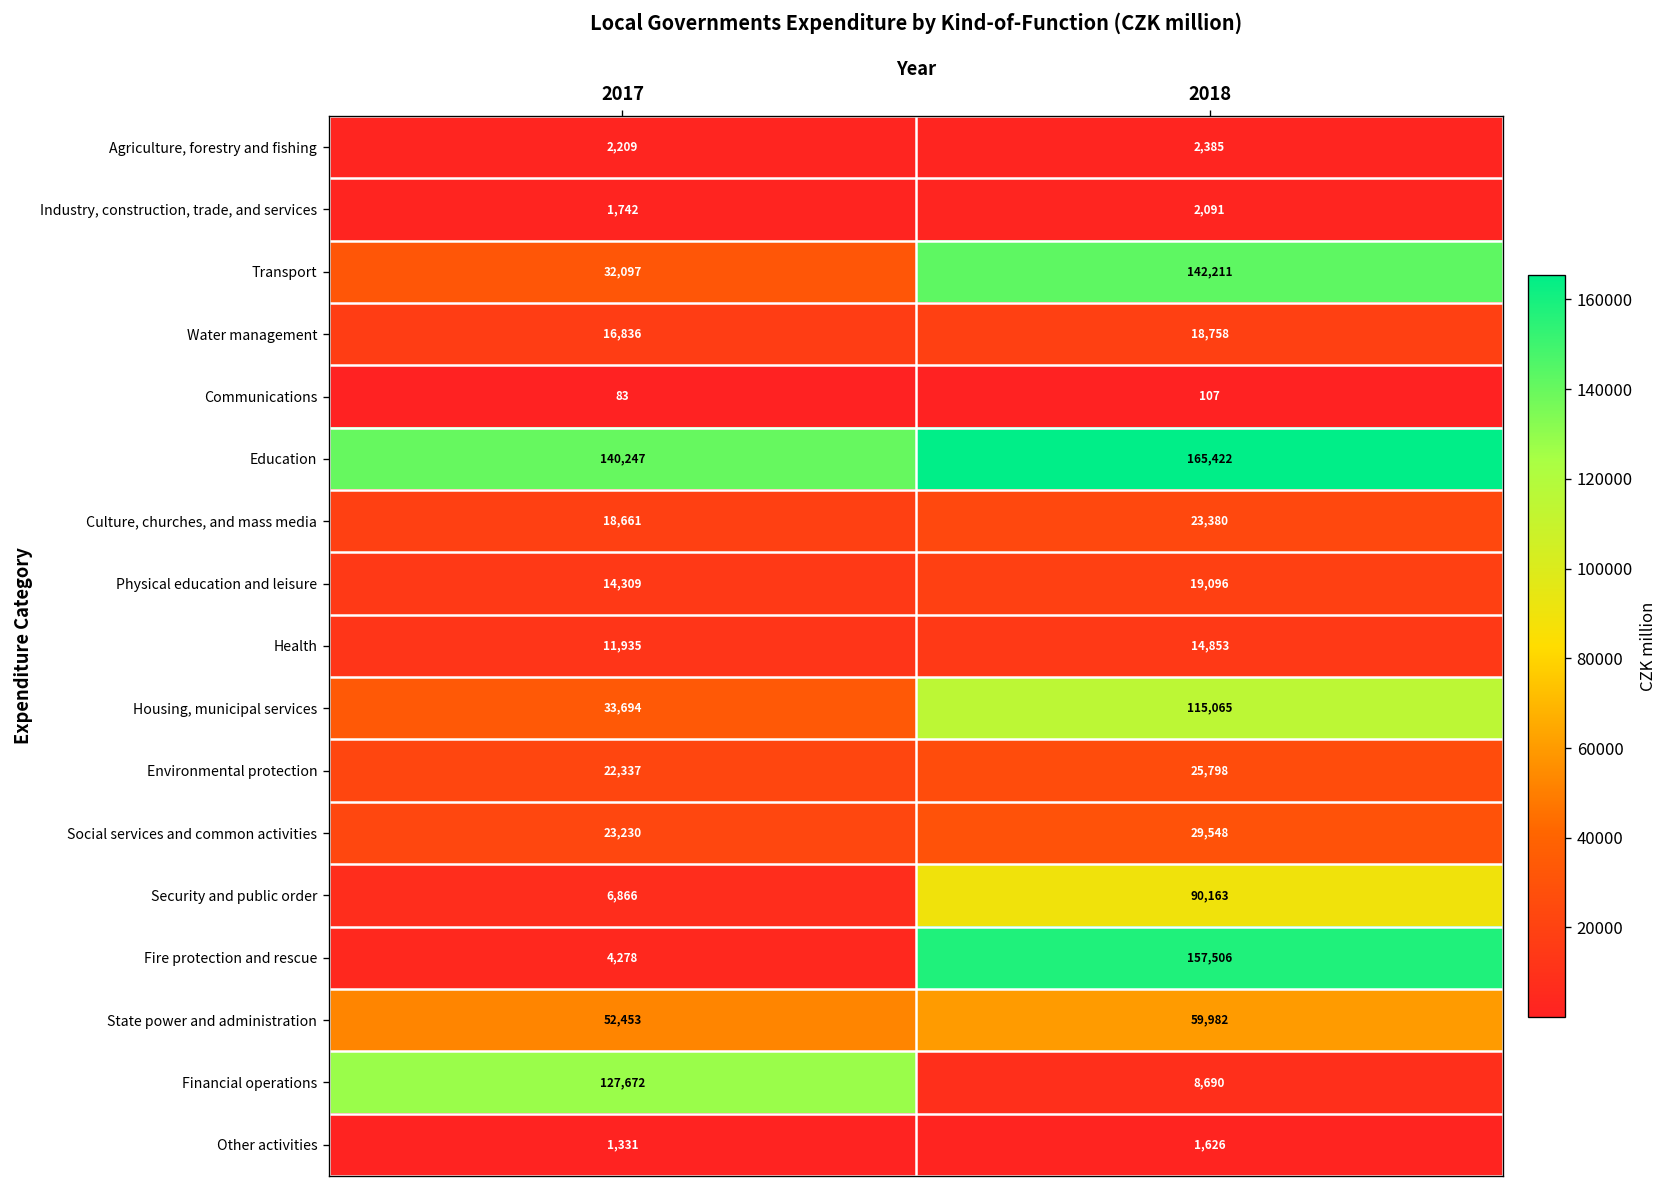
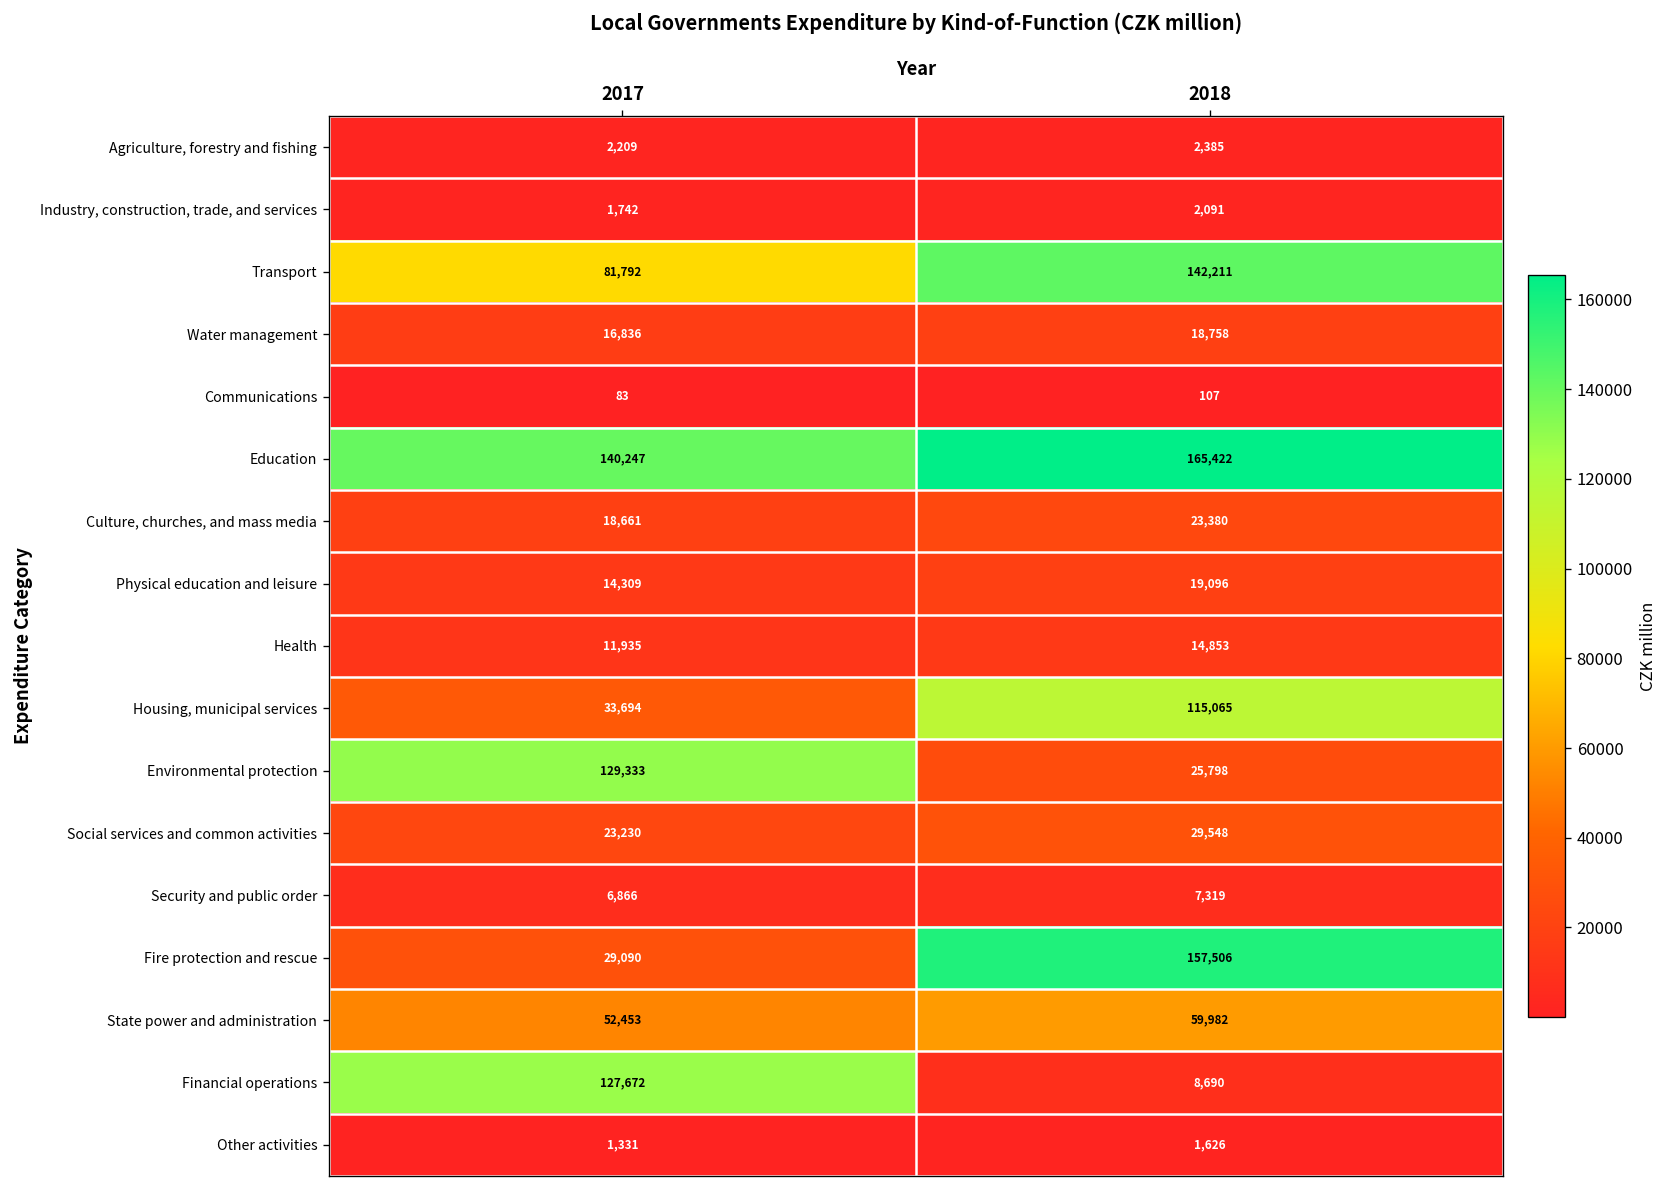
  {
    "Agriculture, forestry and fishing": {
      "2017": "2,209",
      "2018": "2,385"
    },
    "Industry, construction, trade, and services": {
      "2017": "1,742",
      "2018": "2,091"
    },
    "Transport": {
-     "2017": "32,097",
+     "2017": "81,792",
      "2018": "142,211"
    },
    "Water management": {
      "2017": "16,836",
      "2018": "18,758"
    },
    "Communications": {
      "2017": "83",
      "2018": "107"
    },
    "Education": {
      "2017": "140,247",
      "2018": "165,422"
    },
    "Culture, churches, and mass media": {
      "2017": "18,661",
      "2018": "23,380"
    },
    "Physical education and leisure": {
      "2017": "14,309",
      "2018": "19,096"
    },
    "Health": {
      "2017": "11,935",
      "2018": "14,853"
    },
    "Housing, municipal services": {
      "2017": "33,694",
      "2018": "115,065"
    },
    "Environmental protection": {
-     "2017": "22,337",
+     "2017": "129,333",
      "2018": "25,798"
    },
    "Social services and common activities": {
      "2017": "23,230",
      "2018": "29,548"
    },
    "Security and public order": {
      "2017": "6,866",
-     "2018": "90,163"
+     "2018": "7,319"
    },
    "Fire protection and rescue": {
-     "2017": "4,278",
+     "2017": "29,090",
      "2018": "157,506"
    },
    "State power and administration": {
      "2017": "52,453",
      "2018": "59,982"
    },
    "Financial operations": {
      "2017": "127,672",
      "2018": "8,690"
    },
    "Other activities": {
      "2017": "1,331",
      "2018": "1,626"
    }
  }
